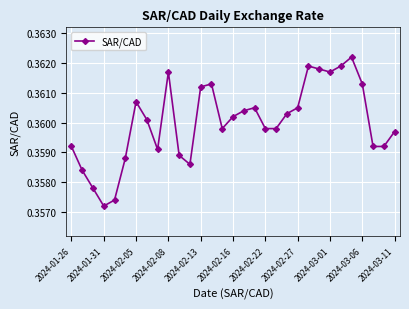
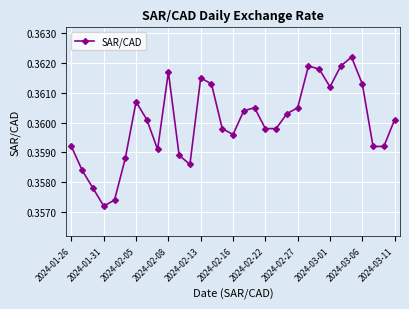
  {
    "2024-01-26": 0.3592,
    "2024-01-31": 0.3572,
    "2024-02-05": 0.3607,
    "2024-02-08": 0.3617,
-   "2024-02-13": 0.3612,
-   "2024-02-16": 0.3602,
+   "2024-02-13": 0.3615,
+   "2024-02-16": 0.3596,
    "2024-02-22": 0.3598,
    "2024-02-27": 0.3605,
-   "2024-03-01": 0.3617,
+   "2024-03-01": 0.3612,
    "2024-03-06": 0.3613,
-   "2024-03-11": 0.3597
+   "2024-03-11": 0.3601
  }
